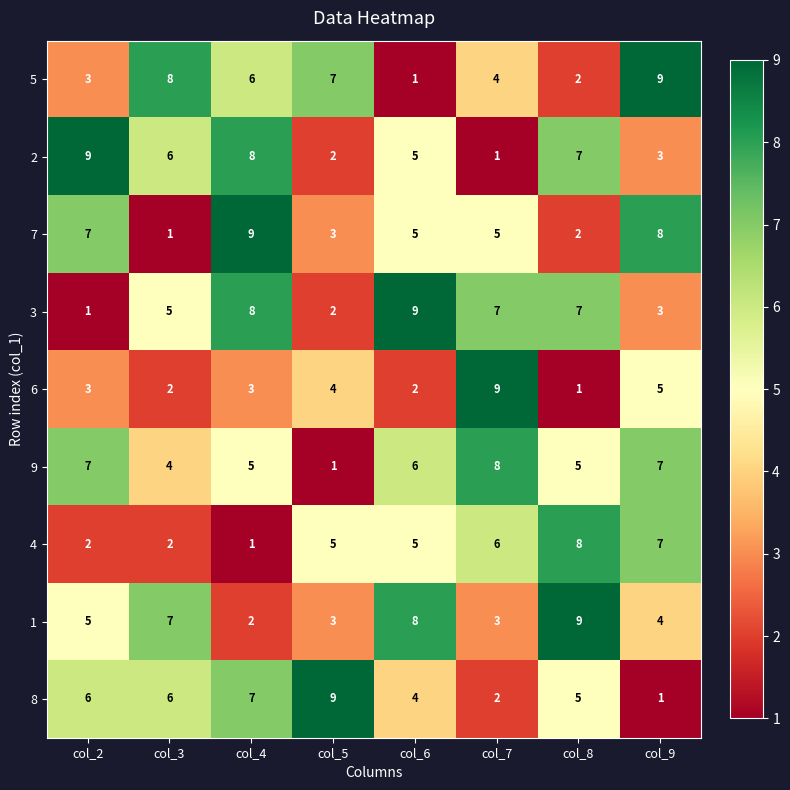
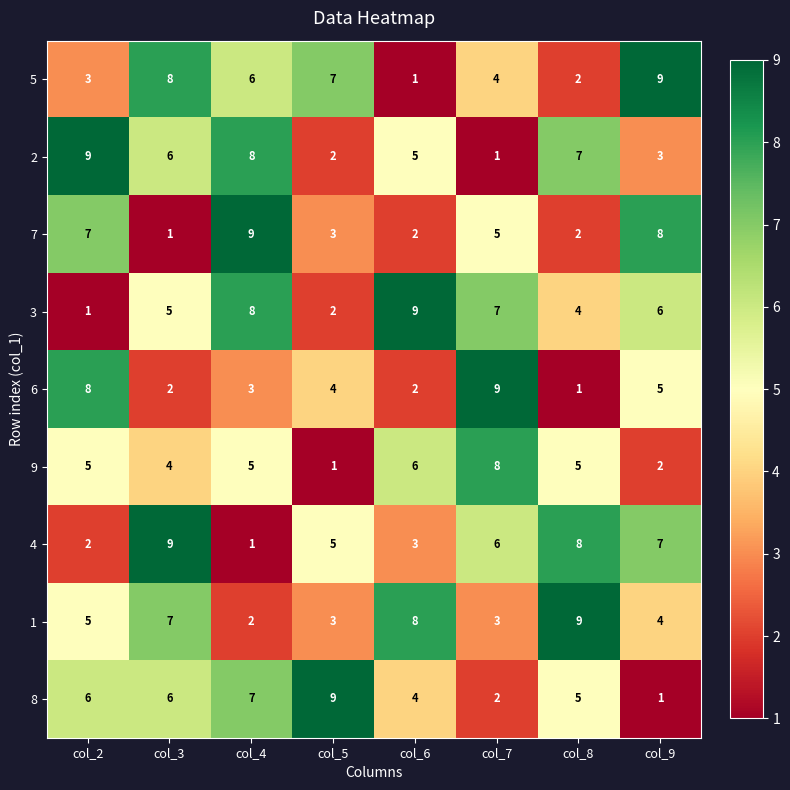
  {
    "5": {
      "col_2": 3,
      "col_3": 8,
      "col_4": 6,
      "col_5": 7,
      "col_6": 1,
      "col_7": 4,
      "col_8": 2,
      "col_9": 9
    },
    "2": {
      "col_2": 9,
      "col_3": 6,
      "col_4": 8,
      "col_5": 2,
      "col_6": 5,
      "col_7": 1,
      "col_8": 7,
      "col_9": 3
    },
    "7": {
      "col_2": 7,
      "col_3": 1,
      "col_4": 9,
      "col_5": 3,
-     "col_6": 5,
+     "col_6": 2,
      "col_7": 5,
      "col_8": 2,
      "col_9": 8
    },
    "3": {
      "col_2": 1,
      "col_3": 5,
      "col_4": 8,
      "col_5": 2,
      "col_6": 9,
      "col_7": 7,
-     "col_8": 7,
-     "col_9": 3
+     "col_8": 4,
+     "col_9": 6
    },
    "6": {
-     "col_2": 3,
+     "col_2": 8,
      "col_3": 2,
      "col_4": 3,
      "col_5": 4,
      "col_6": 2,
      "col_7": 9,
      "col_8": 1,
      "col_9": 5
    },
    "9": {
-     "col_2": 7,
+     "col_2": 5,
      "col_3": 4,
      "col_4": 5,
      "col_5": 1,
      "col_6": 6,
      "col_7": 8,
      "col_8": 5,
-     "col_9": 7
+     "col_9": 2
    },
    "4": {
      "col_2": 2,
-     "col_3": 2,
+     "col_3": 9,
      "col_4": 1,
      "col_5": 5,
-     "col_6": 5,
+     "col_6": 3,
      "col_7": 6,
      "col_8": 8,
      "col_9": 7
    },
    "1": {
      "col_2": 5,
      "col_3": 7,
      "col_4": 2,
      "col_5": 3,
      "col_6": 8,
      "col_7": 3,
      "col_8": 9,
      "col_9": 4
    },
    "8": {
      "col_2": 6,
      "col_3": 6,
      "col_4": 7,
      "col_5": 9,
      "col_6": 4,
      "col_7": 2,
      "col_8": 5,
      "col_9": 1
    }
  }
